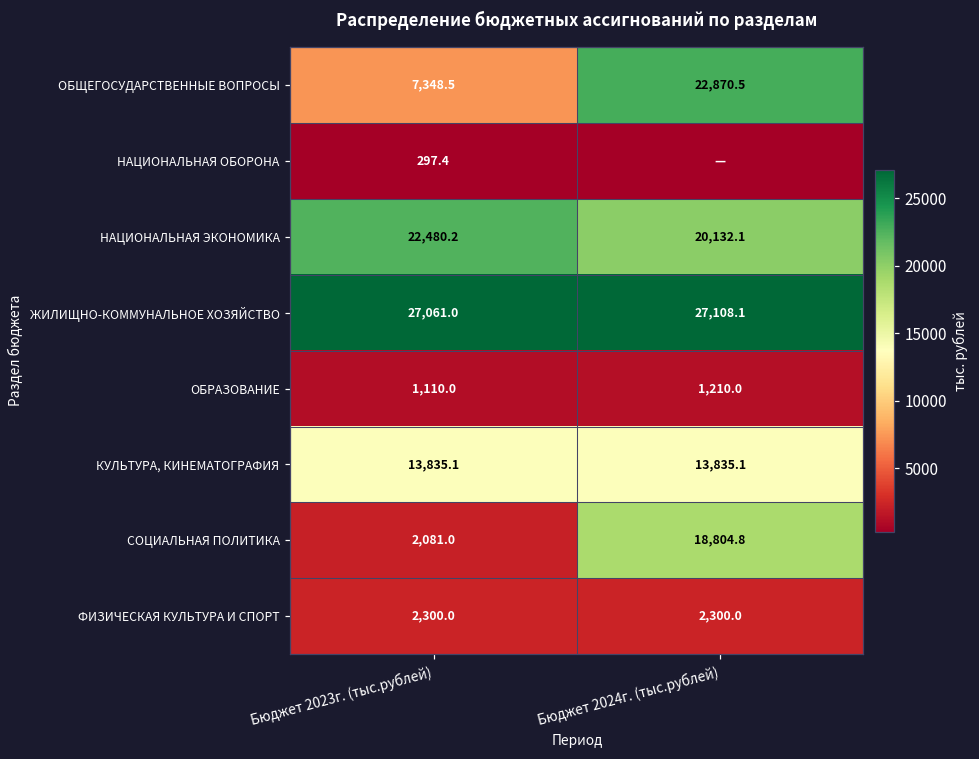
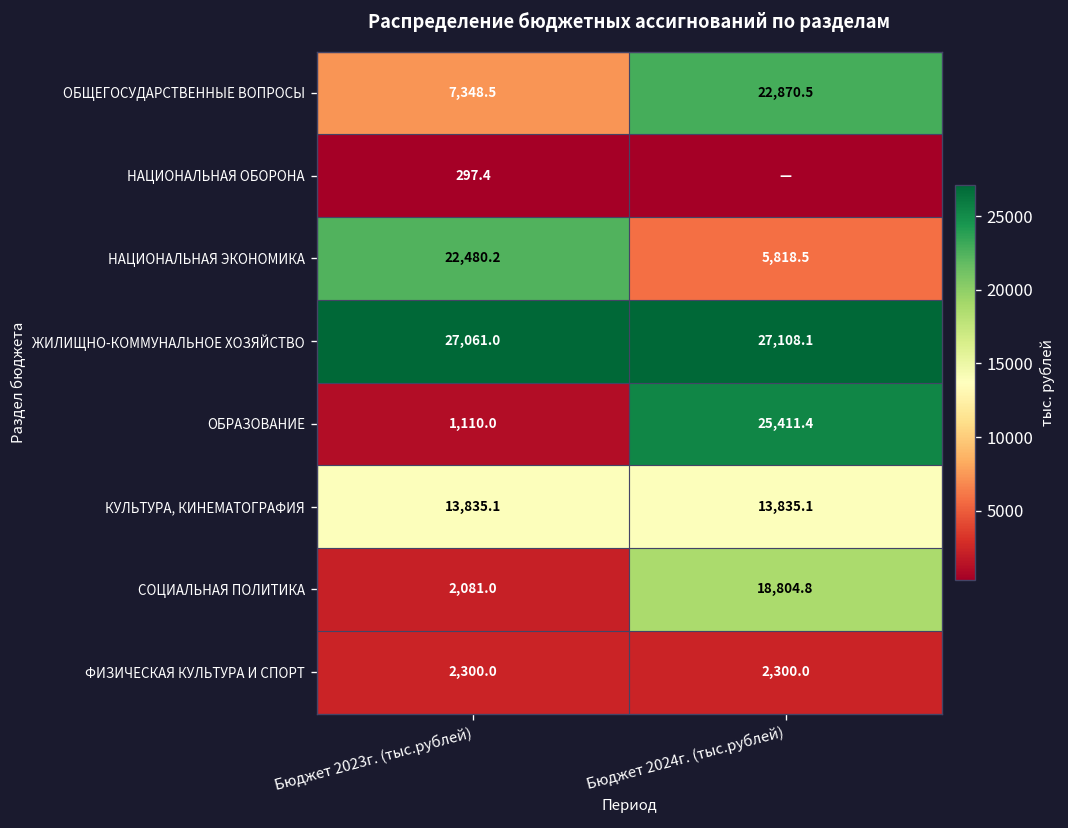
  {
    "ОБЩЕГОСУДАРСТВЕННЫЕ ВОПРОСЫ": {
      "Бюджет 2023г. (тыс.рублей)": "7,348.5",
      "Бюджет 2024г. (тыс.рублей)": "22,870.5"
    },
    "НАЦИОНАЛЬНАЯ ОБОРОНА": {
      "Бюджет 2023г. (тыс.рублей)": "297.4"
    },
    "НАЦИОНАЛЬНАЯ ЭКОНОМИКА": {
      "Бюджет 2023г. (тыс.рублей)": "22,480.2",
-     "Бюджет 2024г. (тыс.рублей)": "20,132.1"
+     "Бюджет 2024г. (тыс.рублей)": "5,818.5"
    },
    "ЖИЛИЩНО-КОММУНАЛЬНОЕ ХОЗЯЙСТВО": {
      "Бюджет 2023г. (тыс.рублей)": "27,061.0",
      "Бюджет 2024г. (тыс.рублей)": "27,108.1"
    },
    "ОБРАЗОВАНИЕ": {
      "Бюджет 2023г. (тыс.рублей)": "1,110.0",
-     "Бюджет 2024г. (тыс.рублей)": "1,210.0"
+     "Бюджет 2024г. (тыс.рублей)": "25,411.4"
    },
    "КУЛЬТУРА, КИНЕМАТОГРАФИЯ": {
      "Бюджет 2023г. (тыс.рублей)": "13,835.1",
      "Бюджет 2024г. (тыс.рублей)": "13,835.1"
    },
    "СОЦИАЛЬНАЯ ПОЛИТИКА": {
      "Бюджет 2023г. (тыс.рублей)": "2,081.0",
      "Бюджет 2024г. (тыс.рублей)": "18,804.8"
    },
    "ФИЗИЧЕСКАЯ КУЛЬТУРА И СПОРТ": {
      "Бюджет 2023г. (тыс.рублей)": "2,300.0",
      "Бюджет 2024г. (тыс.рублей)": "2,300.0"
    }
  }
